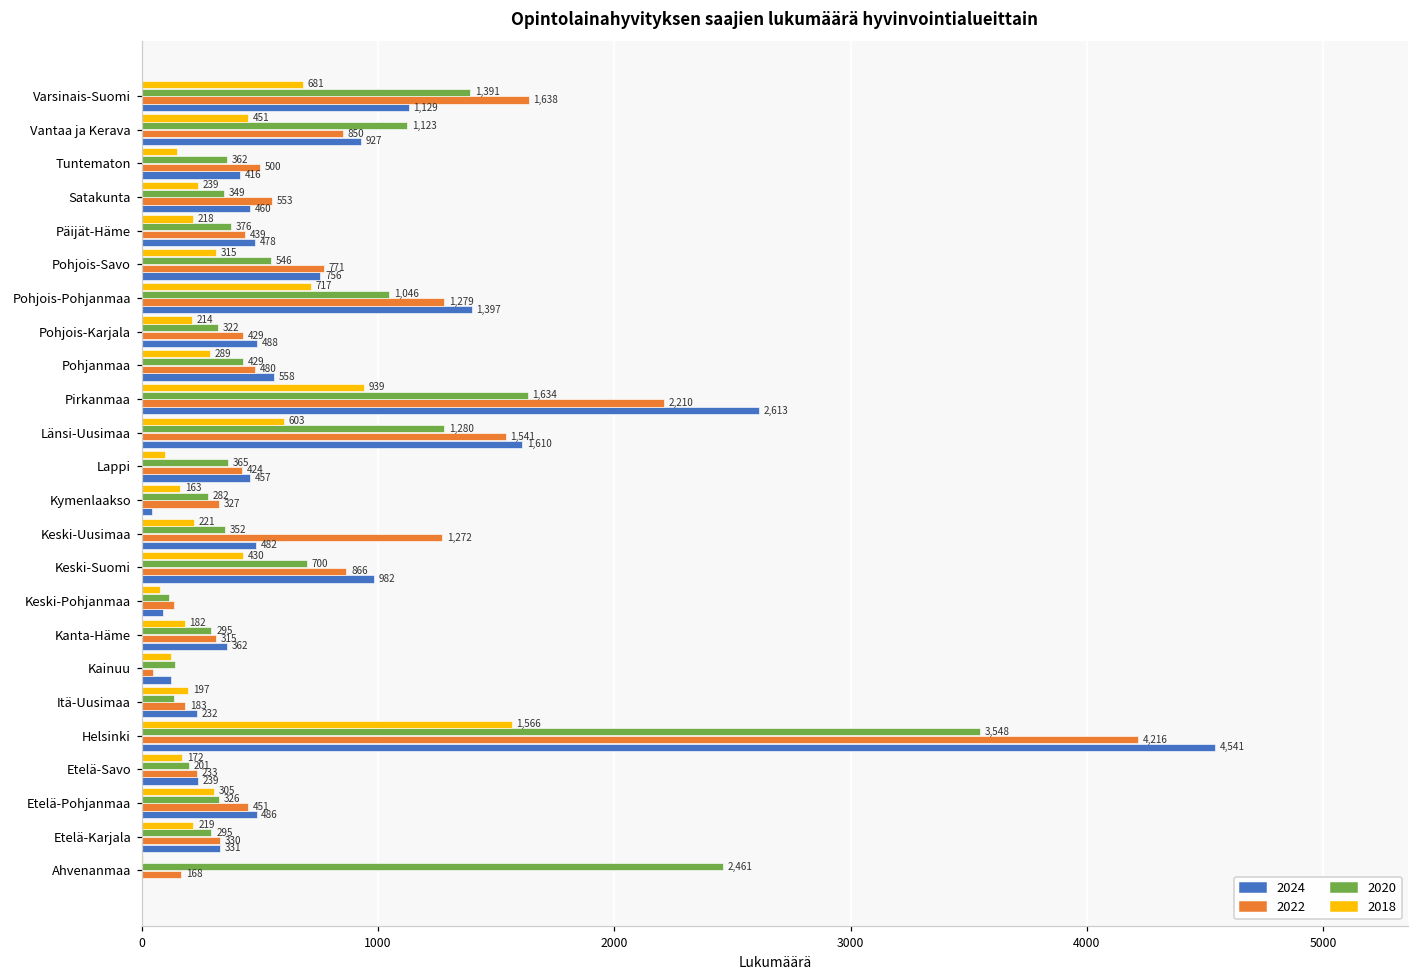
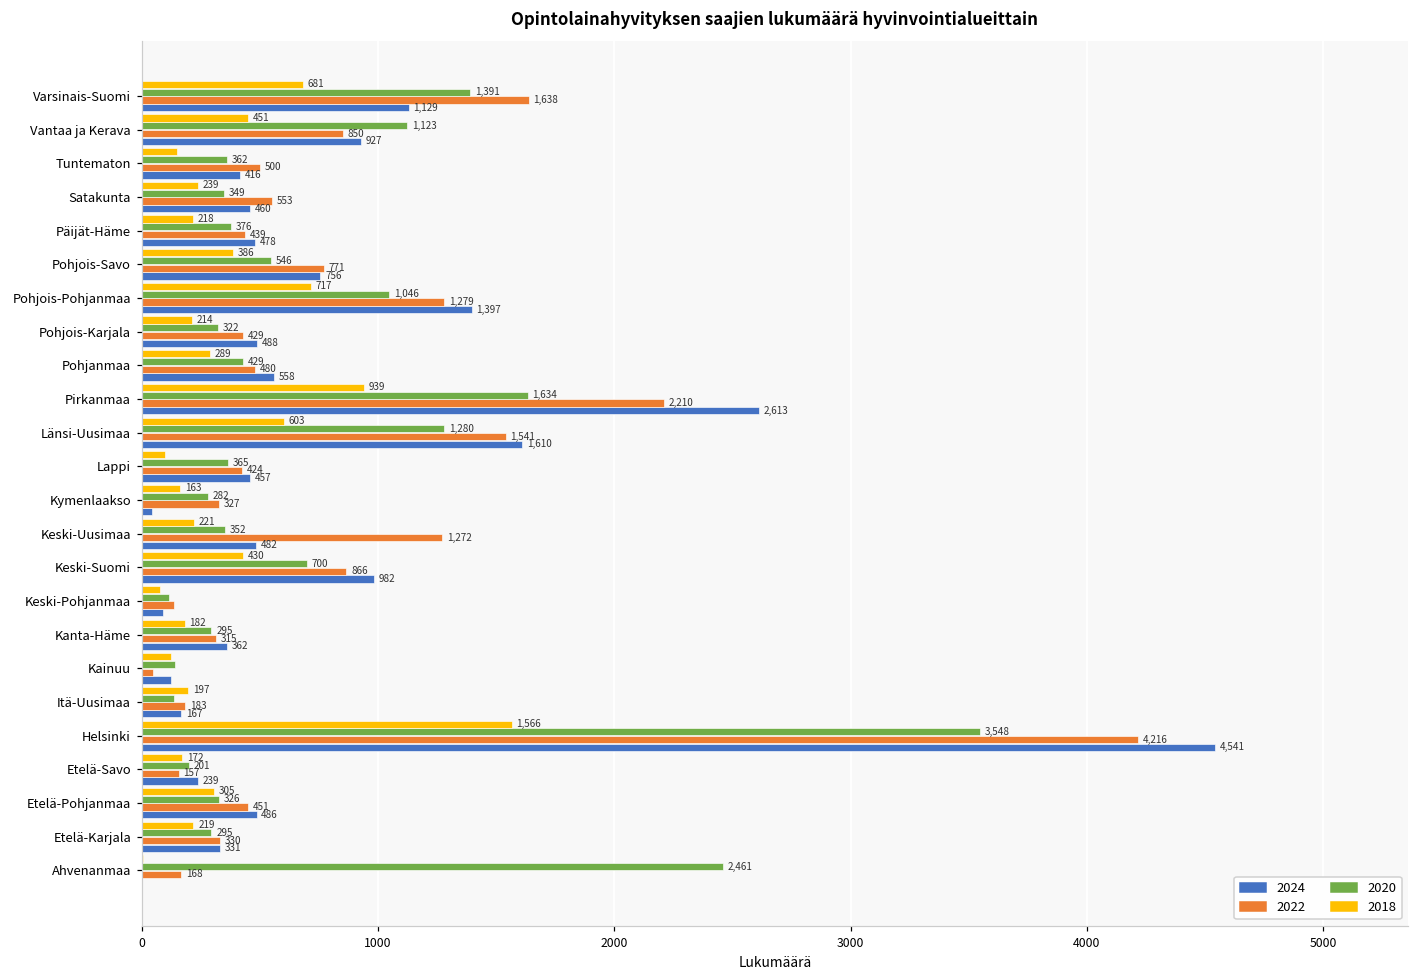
  {
    "2024": {
      "Varsinais-Suomi": "1,129",
      "Vantaa ja Kerava": "927",
      "Tuntematon": "416",
      "Satakunta": "460",
      "Päijät-Häme": "478",
      "Pohjois-Pohjanmaa": "1,397",
      "Pohjois-Karjala": "488",
      "Pohjanmaa": "558",
      "Pirkanmaa": "2,613",
      "Länsi-Uusimaa": "1,610",
      "Lappi": "457",
      "Keski-Uusimaa": "482",
      "Keski-Suomi": "982",
      "Kanta-Häme": "362",
-     "Itä-Uusimaa": "232",
+     "Itä-Uusimaa": "167",
      "Helsinki": "4,541",
      "Etelä-Savo": "239",
      "Etelä-Pohjanmaa": "486"
    },
    "2022": {
      "Varsinais-Suomi": "1,638",
      "Vantaa ja Kerava": "850",
      "Tuntematon": "500",
      "Satakunta": "553",
      "Päijät-Häme": "439",
      "Pohjois-Pohjanmaa": "1,279",
      "Pohjois-Karjala": "429",
      "Pohjanmaa": "480",
      "Pirkanmaa": "2,210",
      "Länsi-Uusimaa": "1,541",
      "Lappi": "424",
      "Kymenlaakso": "327",
      "Keski-Uusimaa": "1,272",
      "Keski-Suomi": "866",
      "Helsinki": "4,216",
-     "Etelä-Savo": "233",
+     "Etelä-Savo": "157",
      "Etelä-Pohjanmaa": "451",
      "Ahvenanmaa": "168"
    },
    "2020": {
      "Varsinais-Suomi": "1,391",
      "Vantaa ja Kerava": "1,123",
      "Tuntematon": "362",
      "Satakunta": "349",
      "Päijät-Häme": "376",
      "Pohjois-Savo": "546",
      "Pohjois-Pohjanmaa": "1,046",
      "Pohjois-Karjala": "322",
      "Pohjanmaa": "429",
      "Pirkanmaa": "1,634",
      "Länsi-Uusimaa": "1,280",
      "Lappi": "365",
      "Kymenlaakso": "282",
      "Keski-Uusimaa": "352",
      "Keski-Suomi": "700",
      "Helsinki": "3,548",
      "Etelä-Savo": "201",
      "Etelä-Karjala": "295",
      "Ahvenanmaa": "2,461"
    },
    "2018": {
      "Varsinais-Suomi": "681",
      "Vantaa ja Kerava": "451",
      "Satakunta": "239",
      "Päijät-Häme": "218",
-     "Pohjois-Savo": "315",
+     "Pohjois-Savo": "386",
      "Pohjois-Pohjanmaa": "717",
      "Pohjois-Karjala": "214",
      "Pohjanmaa": "289",
      "Pirkanmaa": "939",
      "Länsi-Uusimaa": "603",
      "Kymenlaakso": "163",
      "Keski-Uusimaa": "221",
      "Keski-Suomi": "430",
      "Kanta-Häme": "182",
      "Itä-Uusimaa": "197",
      "Helsinki": "1,566",
      "Etelä-Savo": "172",
      "Etelä-Karjala": "219"
    }
  }
